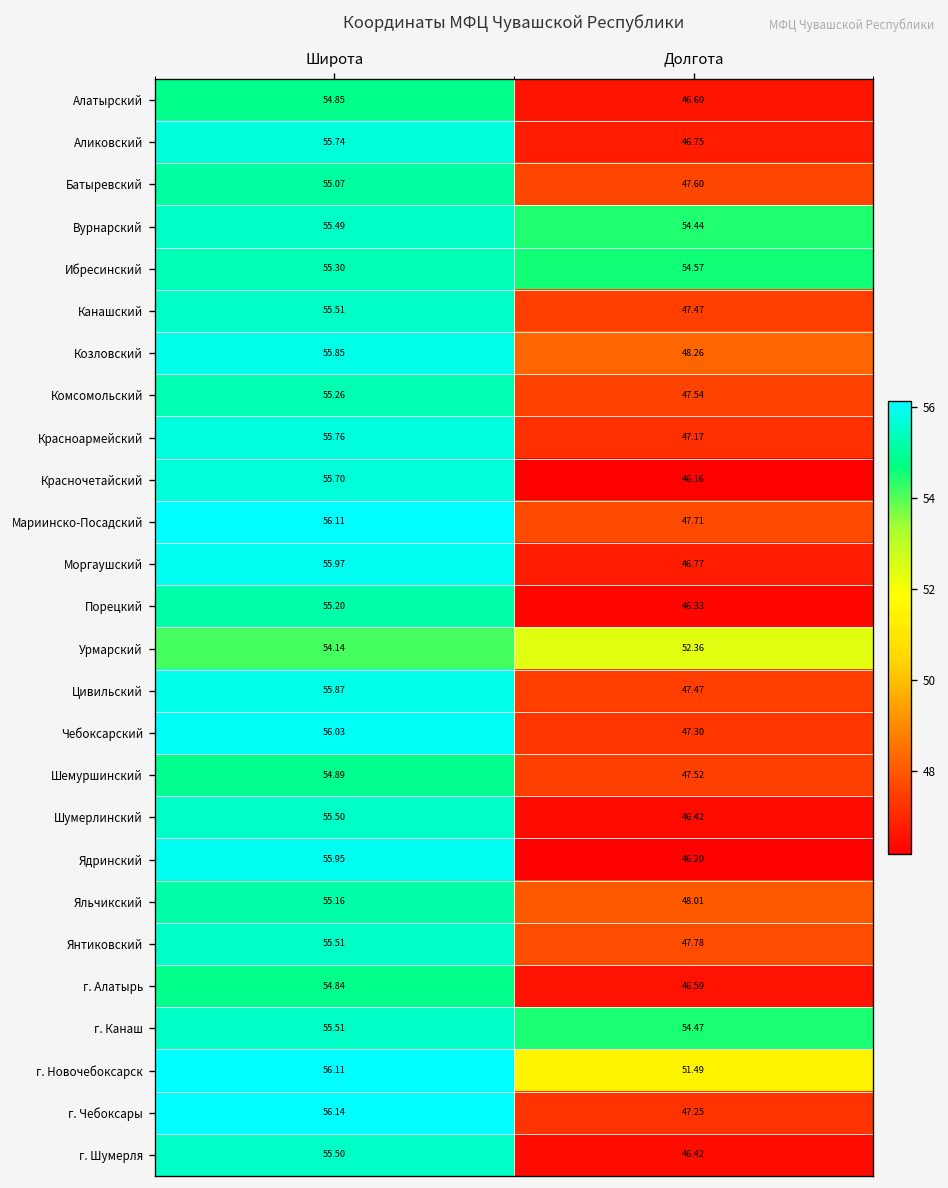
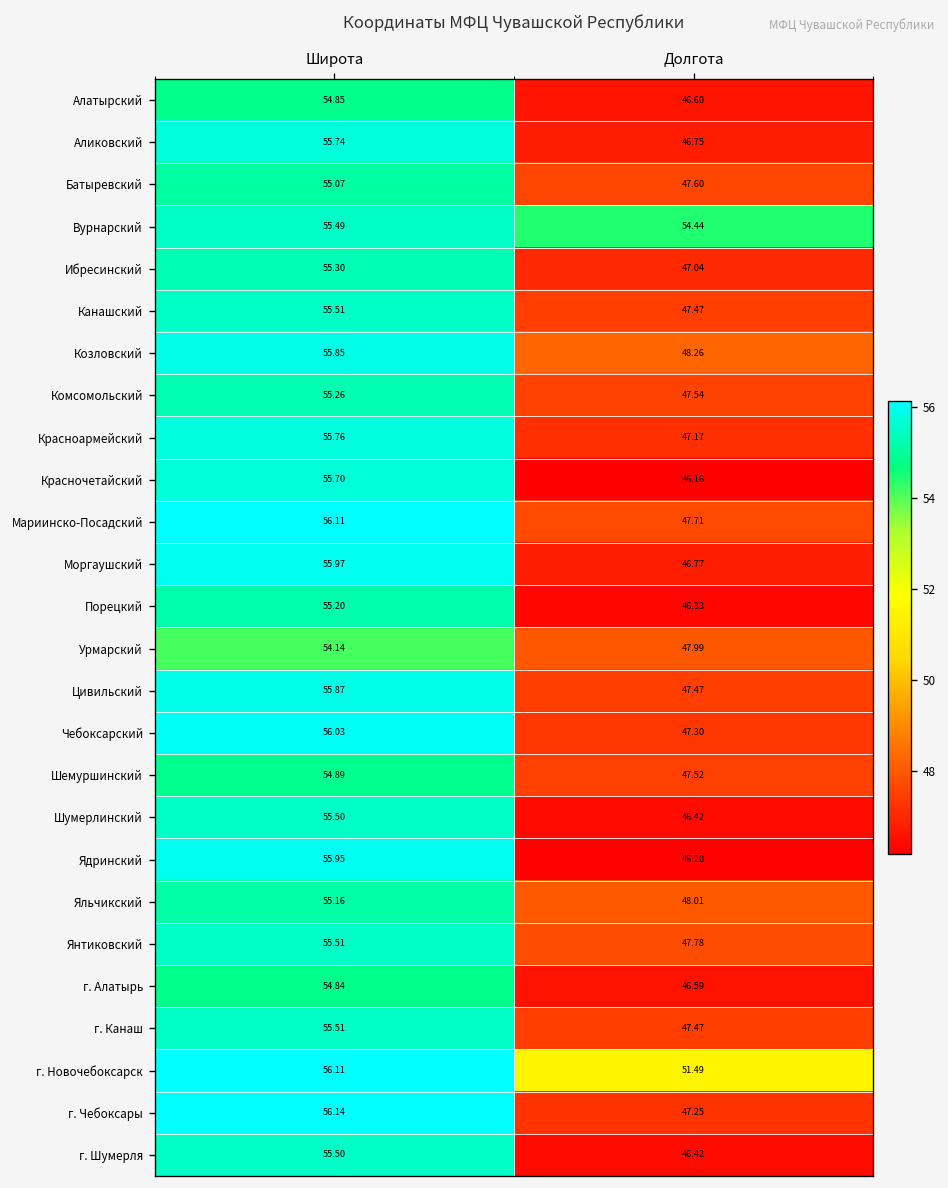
  {
    "Алатырский": {
      "Широта": 54.85,
      "Долгота": 46.60
    },
    "Аликовский": {
      "Широта": 55.74,
      "Долгота": 46.75
    },
    "Батыревский": {
      "Широта": 55.07,
      "Долгота": 47.60
    },
    "Вурнарский": {
      "Широта": 55.49,
      "Долгота": 54.44
    },
    "Ибресинский": {
      "Широта": 55.30,
-     "Долгота": 54.57
+     "Долгота": 47.04
    },
    "Канашский": {
      "Широта": 55.51,
      "Долгота": 47.47
    },
    "Козловский": {
      "Широта": 55.85,
      "Долгота": 48.26
    },
    "Комсомольский": {
      "Широта": 55.26,
      "Долгота": 47.54
    },
    "Красноармейский": {
      "Широта": 55.76,
      "Долгота": 47.17
    },
    "Красночетайский": {
      "Широта": 55.70,
      "Долгота": 46.16
    },
    "Мариинско-Посадский": {
      "Широта": 56.11,
      "Долгота": 47.71
    },
    "Моргаушский": {
      "Широта": 55.97,
      "Долгота": 46.77
    },
    "Порецкий": {
      "Широта": 55.20,
      "Долгота": 46.33
    },
    "Урмарский": {
      "Широта": 54.14,
-     "Долгота": 52.36
+     "Долгота": 47.99
    },
    "Цивильский": {
      "Широта": 55.87,
      "Долгота": 47.47
    },
    "Чебоксарский": {
      "Широта": 56.03,
      "Долгота": 47.30
    },
    "Шемуршинский": {
      "Широта": 54.89,
      "Долгота": 47.52
    },
    "Шумерлинский": {
      "Широта": 55.50,
      "Долгота": 46.42
    },
    "Ядринский": {
      "Широта": 55.95,
      "Долгота": 46.20
    },
    "Яльчикский": {
      "Широта": 55.16,
      "Долгота": 48.01
    },
    "Янтиковский": {
      "Широта": 55.51,
      "Долгота": 47.78
    },
    "г. Алатырь": {
      "Широта": 54.84,
      "Долгота": 46.59
    },
    "г. Канаш": {
      "Широта": 55.51,
-     "Долгота": 54.47
+     "Долгота": 47.47
    },
    "г. Новочебоксарск": {
      "Широта": 56.11,
      "Долгота": 51.49
    },
    "г. Чебоксары": {
      "Широта": 56.14,
      "Долгота": 47.25
    },
    "г. Шумерля": {
      "Широта": 55.50,
      "Долгота": 46.42
    }
  }
